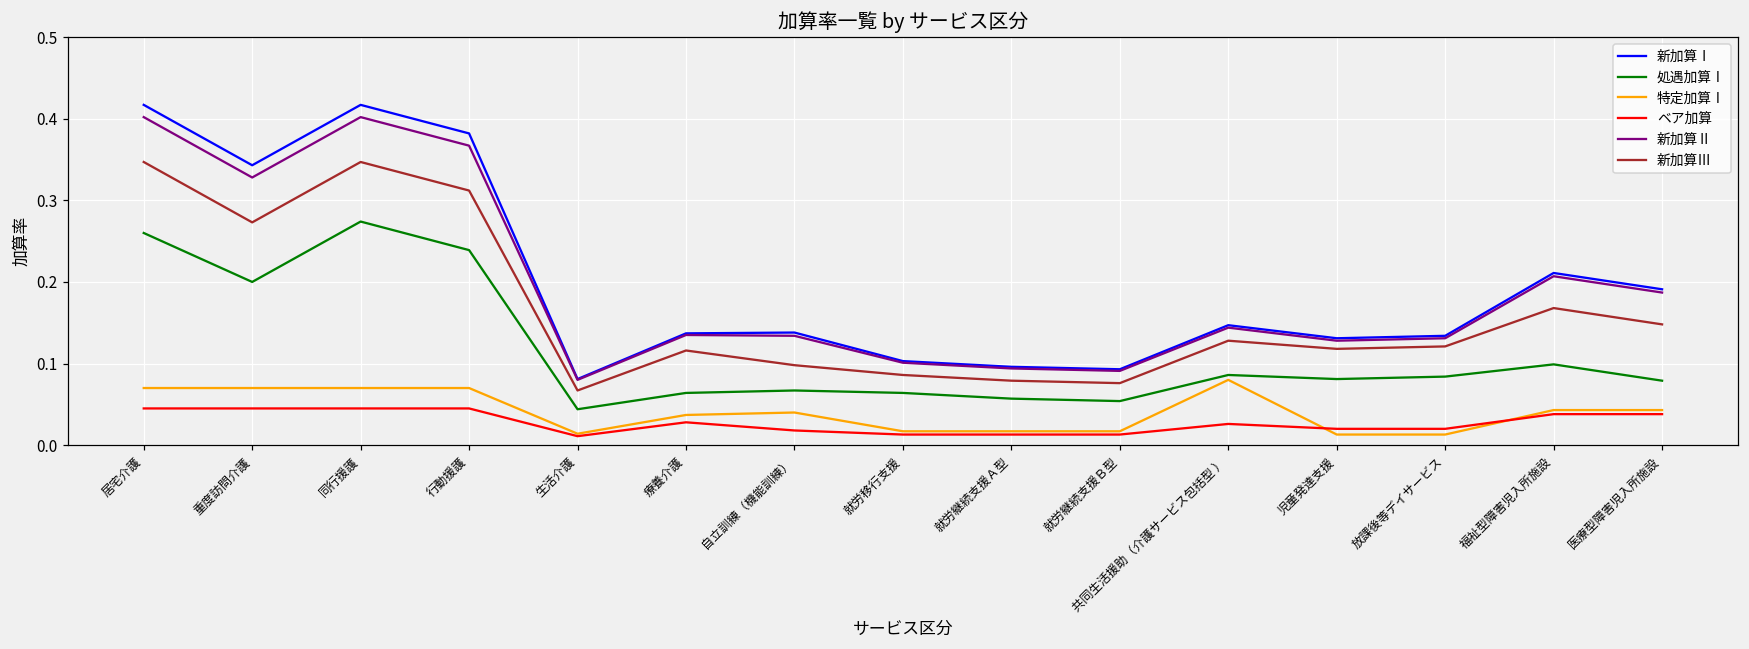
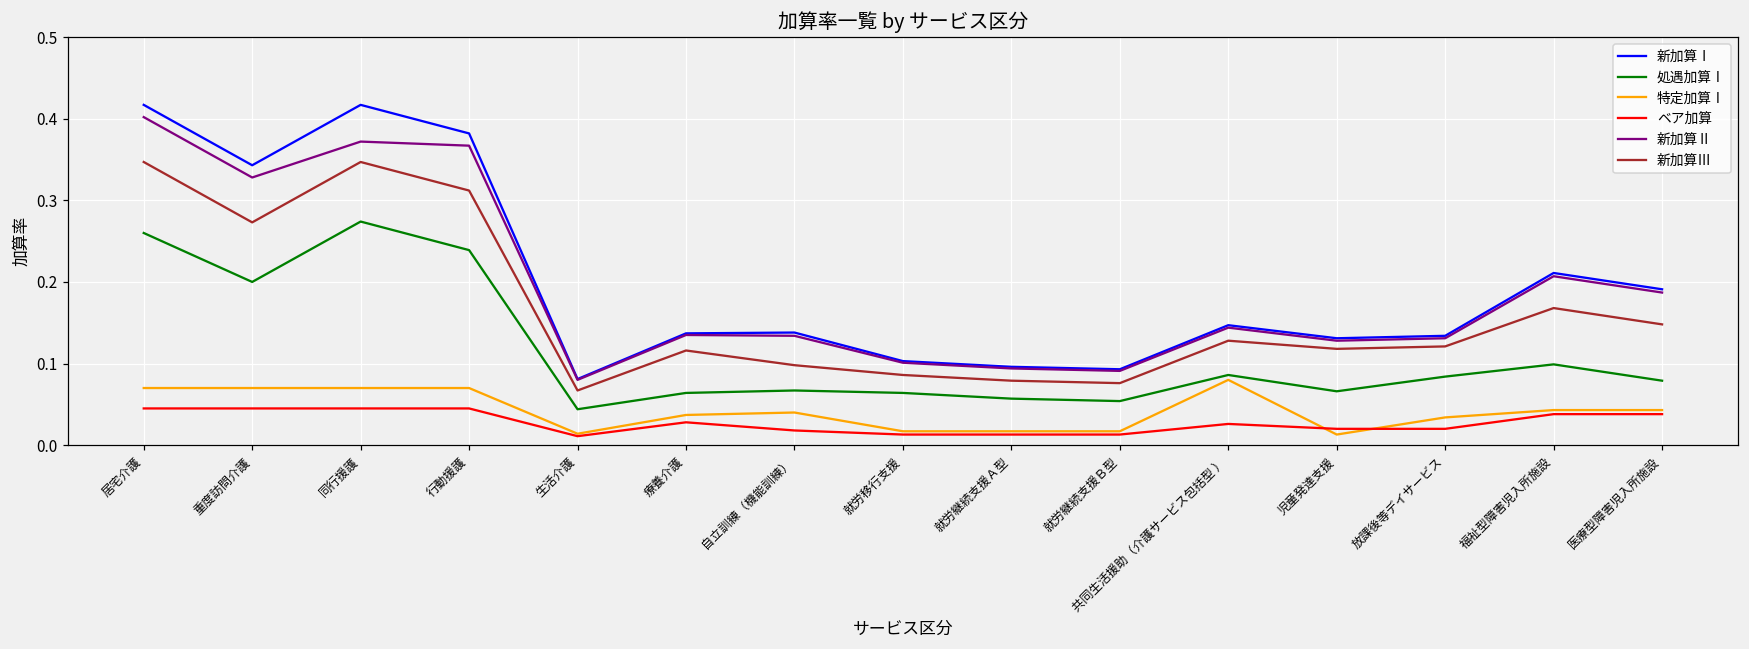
  {
    "新加算Ⅰ": {
      "居宅介護": 0.42,
      "重度訪問介護": 0.34,
      "同行援護": 0.42,
      "行動援護": 0.38,
      "自立訓練（機能訓練）": 0.14,
      "福祉型障害児入所施設": 0.21,
      "医療型障害児入所施設": 0.19
    },
    "処遇加算Ⅰ": {
      "居宅介護": 0.26,
      "重度訪問介護": 0.20,
      "同行援護": 0.27,
      "行動援護": 0.24,
      "生活介護": 0.04,
      "療養介護": 0.06,
      "自立訓練（機能訓練）": 0.07,
      "就労移行支援": 0.06,
      "就労継続支援Ａ型": 0.06,
      "就労継続支援Ｂ型": 0.05,
      "共同生活援助（介護サービス包括型 ）": 0.09,
-     "児童発達支援": 0.08,
+     "児童発達支援": 0.07,
      "放課後等デイサービス": 0.08,
      "福祉型障害児入所施設": 0.10,
      "医療型障害児入所施設": 0.08
    },
    "特定加算Ⅰ": {
      "居宅介護": 0.07,
      "重度訪問介護": 0.07,
      "同行援護": 0.07,
      "行動援護": 0.07,
      "療養介護": 0.04,
      "自立訓練（機能訓練）": 0.04,
      "就労移行支援": 0.02,
      "就労継続支援Ａ型": 0.02,
      "就労継続支援Ｂ型": 0.02,
      "共同生活援助（介護サービス包括型 ）": 0.08,
      "児童発達支援": 0.01,
-     "放課後等デイサービス": 0.01,
+     "放課後等デイサービス": 0.03,
      "福祉型障害児入所施設": 0.04,
      "医療型障害児入所施設": 0.04
    },
    "ベア加算": {
      "居宅介護": 0.05,
      "重度訪問介護": 0.05,
      "同行援護": 0.05,
      "行動援護": 0.05,
      "療養介護": 0.03,
      "自立訓練（機能訓練）": 0.02,
      "就労移行支援": 0.01,
      "就労継続支援Ａ型": 0.01,
      "就労継続支援Ｂ型": 0.01,
      "共同生活援助（介護サービス包括型 ）": 0.03,
      "児童発達支援": 0.02,
      "放課後等デイサービス": 0.02,
      "福祉型障害児入所施設": 0.04,
      "医療型障害児入所施設": 0.04
    },
    "新加算Ⅱ": {
      "居宅介護": 0.40,
      "重度訪問介護": 0.33,
-     "同行援護": 0.40,
+     "同行援護": 0.37,
      "行動援護": 0.37,
      "自立訓練（機能訓練）": 0.13,
      "福祉型障害児入所施設": 0.21,
      "医療型障害児入所施設": 0.19
    },
    "新加算Ⅲ": {
      "居宅介護": 0.35,
      "重度訪問介護": 0.27,
      "同行援護": 0.35,
      "行動援護": 0.31,
      "生活介護": 0.07,
      "療養介護": 0.12,
      "自立訓練（機能訓練）": 0.10,
      "就労移行支援": 0.09,
      "就労継続支援Ａ型": 0.08,
      "就労継続支援Ｂ型": 0.08,
      "共同生活援助（介護サービス包括型 ）": 0.13,
      "児童発達支援": 0.12,
      "放課後等デイサービス": 0.12,
      "福祉型障害児入所施設": 0.17,
      "医療型障害児入所施設": 0.15
    }
  }
